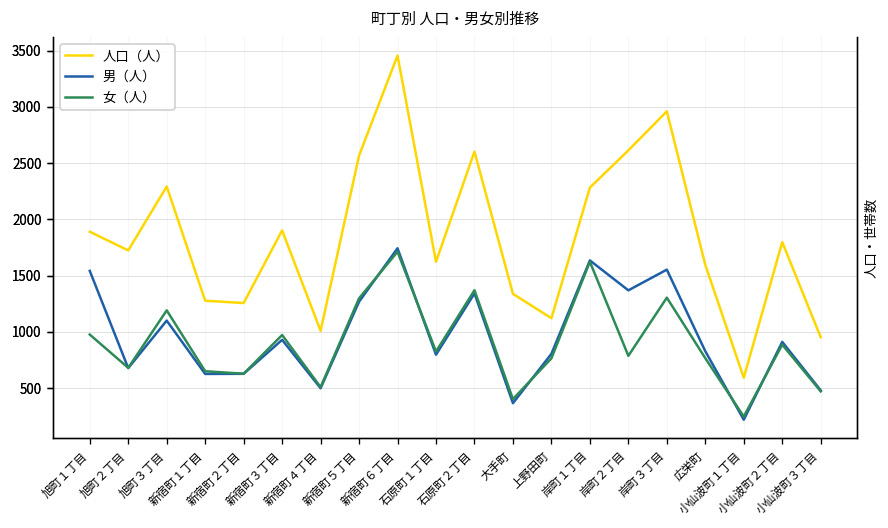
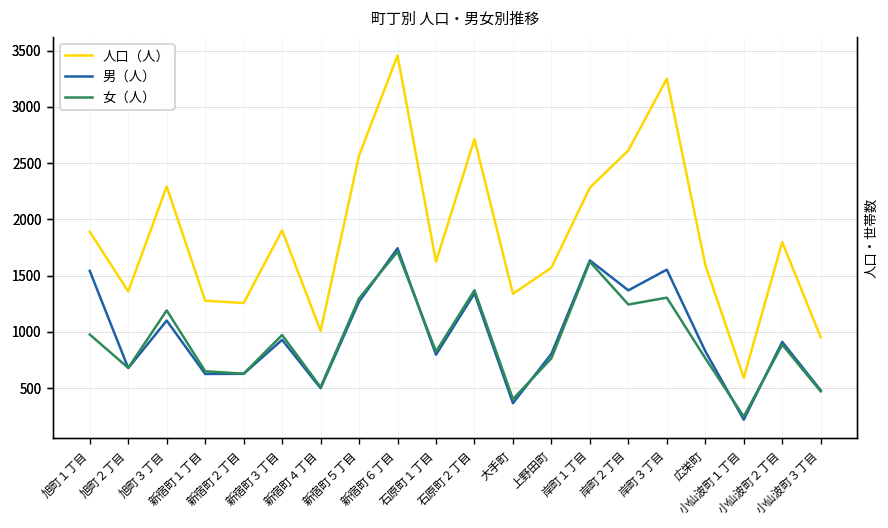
  {
    "人口（人）": {
      "旭町１丁目": 1900,
-     "旭町２丁目": 1700,
+     "旭町２丁目": 1400,
      "旭町３丁目": 2300,
      "新宿町１丁目": 1300,
      "新宿町２丁目": 1300,
      "新宿町３丁目": 1900,
      "新宿町４丁目": 1000,
      "新宿町５丁目": 2600,
      "新宿町６丁目": 3500,
      "石原町１丁目": 1600,
-     "石原町２丁目": 2600,
+     "石原町２丁目": 2700,
      "大手町": 1300,
-     "上野田町": 1100,
+     "上野田町": 1600,
      "岸町１丁目": 2300,
      "岸町２丁目": 2600,
-     "岸町３丁目": 3000,
+     "岸町３丁目": 3300,
      "広栄町": 1600,
      "小仙波町１丁目": 600,
      "小仙波町２丁目": 1800,
      "小仙波町３丁目": 1000
    },
    "男（人）": {
      "旭町１丁目": 1500,
      "旭町３丁目": 1100,
      "新宿町３丁目": 900,
      "新宿町５丁目": 1300,
      "新宿町６丁目": 1700,
      "石原町１丁目": 800,
      "石原町２丁目": 1300,
      "大手町": 400,
      "上野田町": 800,
      "岸町２丁目": 1400,
      "岸町３丁目": 1600,
      "広栄町": 800,
      "小仙波町１丁目": 200
    },
    "女（人）": {
      "旭町１丁目": 1000,
      "旭町３丁目": 1200,
      "新宿町３丁目": 1000,
      "新宿町５丁目": 1300,
      "新宿町６丁目": 1700,
      "石原町１丁目": 800,
      "石原町２丁目": 1400,
      "大手町": 400,
      "上野田町": 800,
-     "岸町２丁目": 800,
+     "岸町２丁目": 1200,
      "岸町３丁目": 1300,
      "広栄町": 800,
      "小仙波町１丁目": 200
    }
  }
